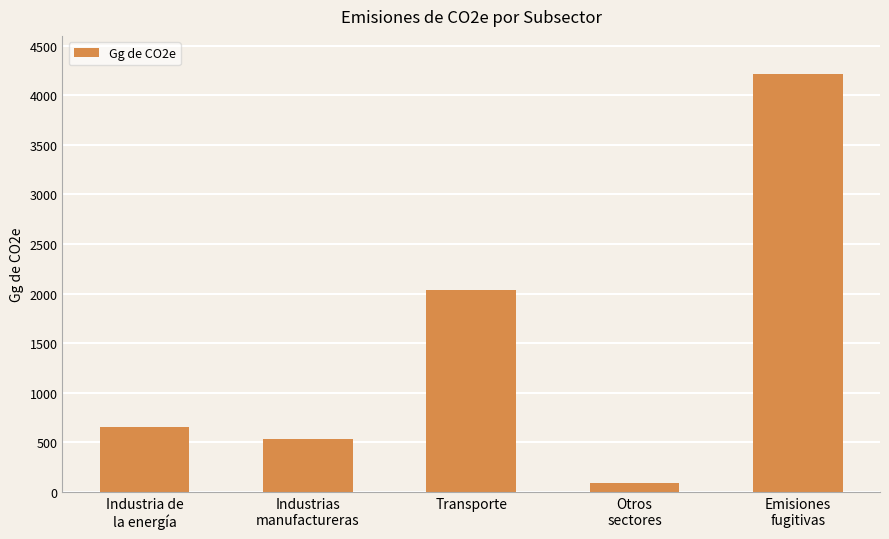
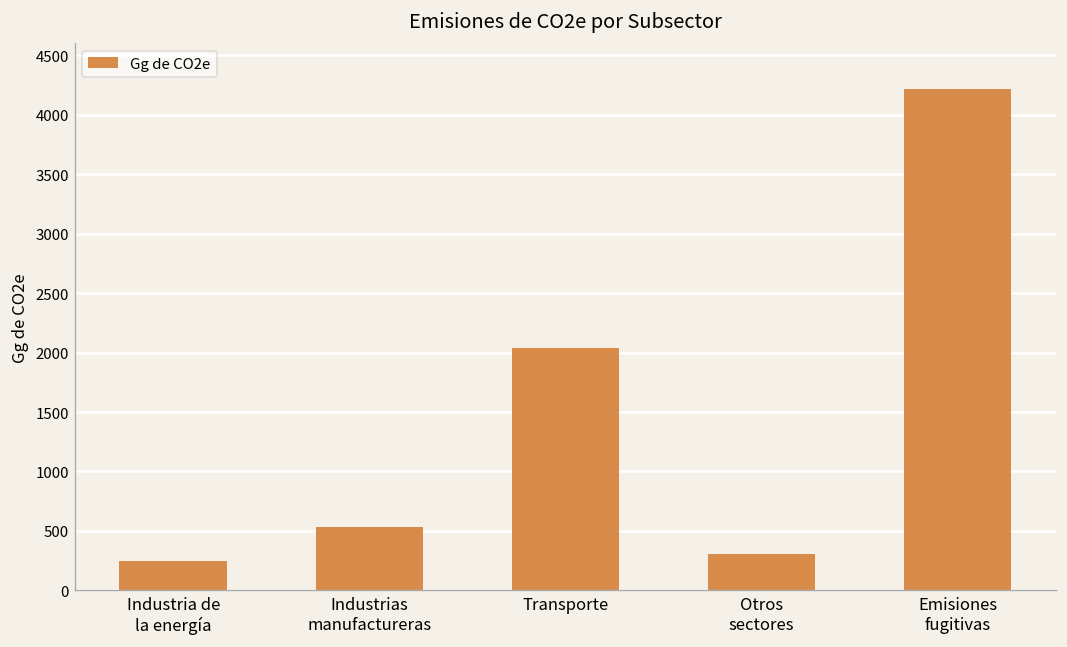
  {
-   "Industria de la energía": 700,
+   "Industria de la energía": 300,
    "Industrias manufactureras": 500,
    "Transporte": 2000,
-   "Otros sectores": 100,
+   "Otros sectores": 300,
    "Emisiones fugitivas": 4200
  }
